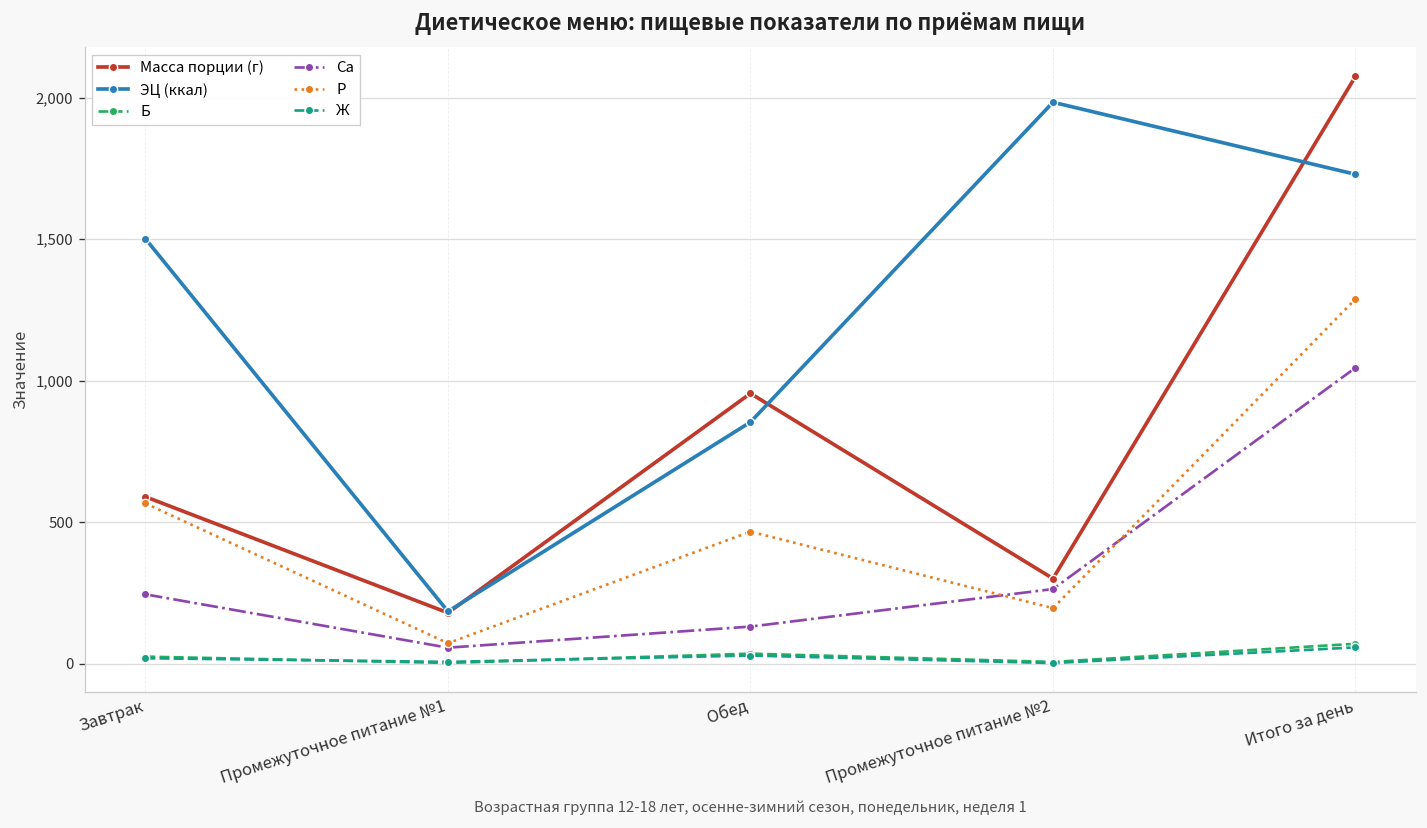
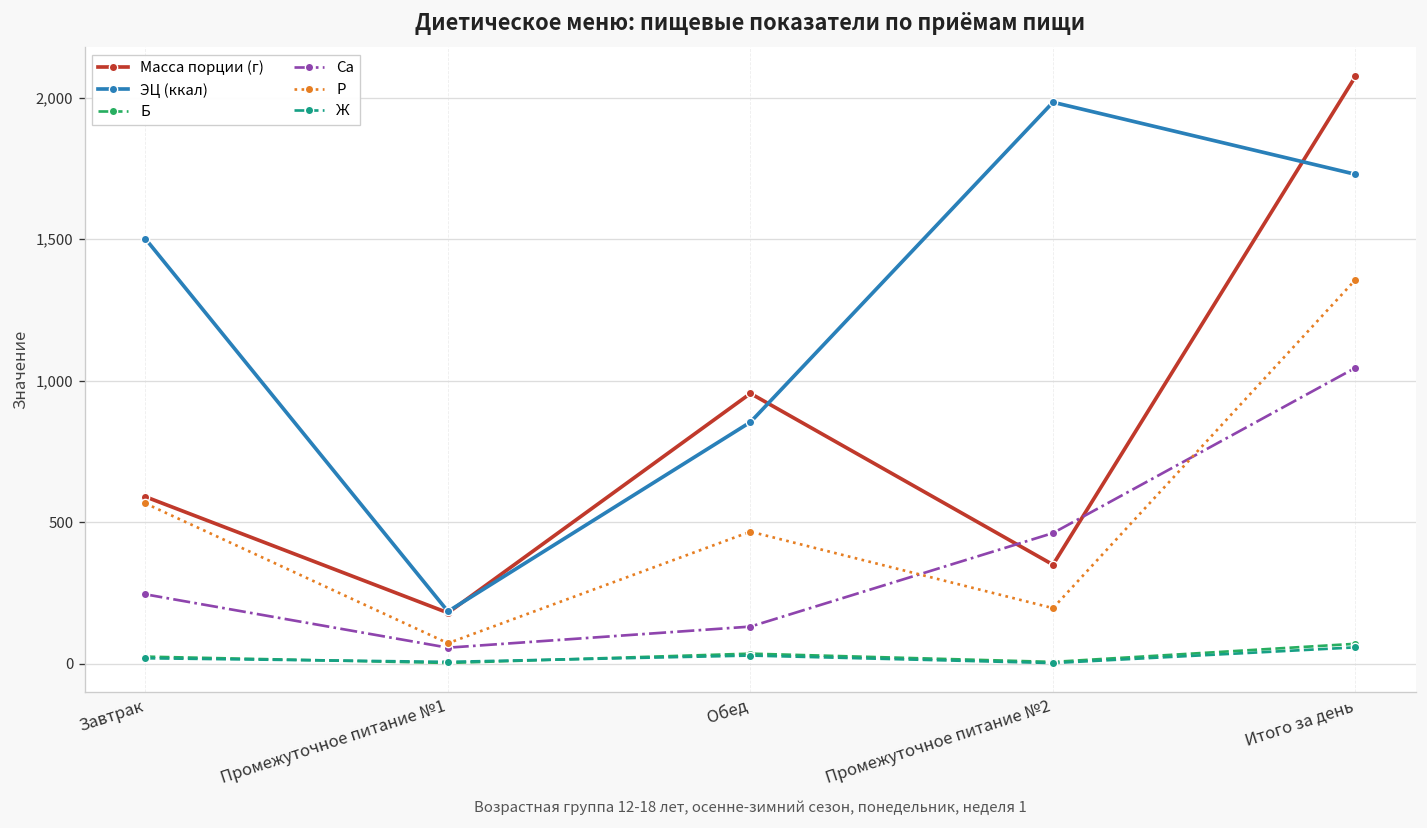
  {
    "Масса порции (г)": {
      "Завтрак": "590",
      "Обед": "960",
-     "Промежуточное питание №2": "300",
+     "Промежуточное питание №2": "350",
      "Итого за день": "2,080"
    },
    "ЭЦ (ккал)": {
      "Завтрак": "1,500",
      "Обед": "850",
      "Промежуточное питание №2": "1,980",
      "Итого за день": "1,730"
    },
    "Ca": {
      "Завтрак": "250",
      "Промежуточное питание №1": "60",
      "Обед": "130",
-     "Промежуточное питание №2": "260",
+     "Промежуточное питание №2": "460",
      "Итого за день": "1,050"
    },
    "P": {
      "Завтрак": "570",
      "Промежуточное питание №1": "70",
      "Обед": "470",
      "Промежуточное питание №2": "200",
-     "Итого за день": "1,290"
+     "Итого за день": "1,360"
    }
  }
